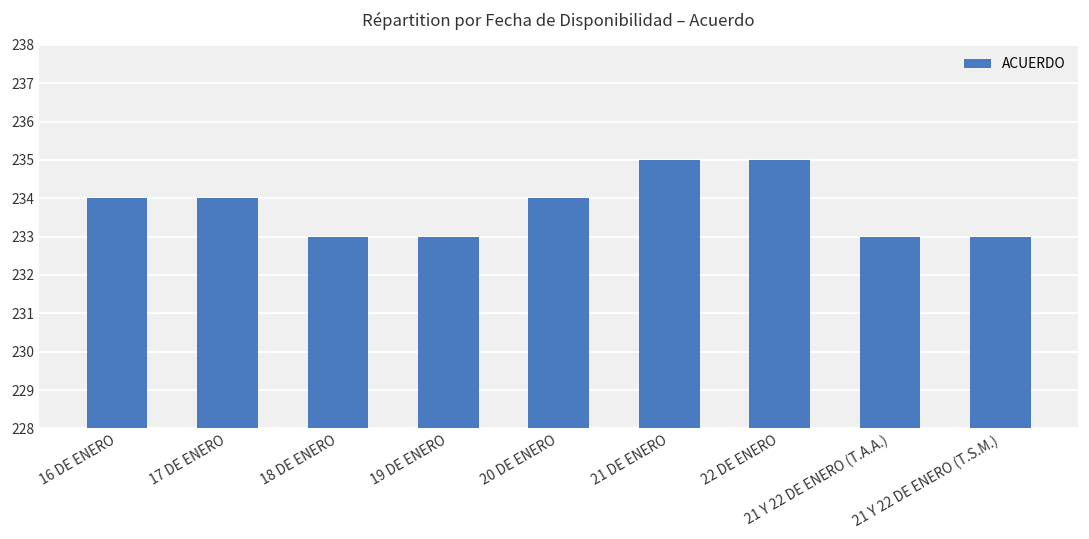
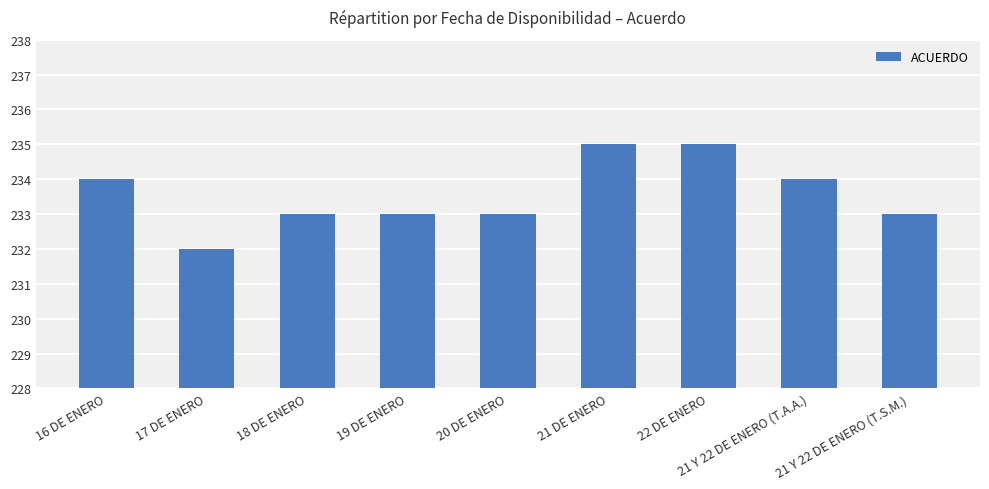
  {
    "16 DE ENERO": 234,
-   "17 DE ENERO": 234,
+   "17 DE ENERO": 232,
    "18 DE ENERO": 233,
    "19 DE ENERO": 233,
-   "20 DE ENERO": 234,
+   "20 DE ENERO": 233,
    "21 DE ENERO": 235,
    "22 DE ENERO": 235,
-   "21 Y 22 DE ENERO (T.A.A.)": 233,
+   "21 Y 22 DE ENERO (T.A.A.)": 234,
    "21 Y 22 DE ENERO (T.S.M.)": 233
  }
